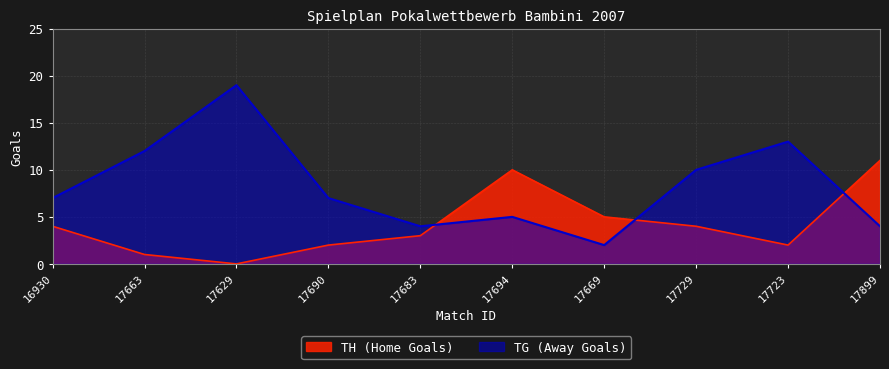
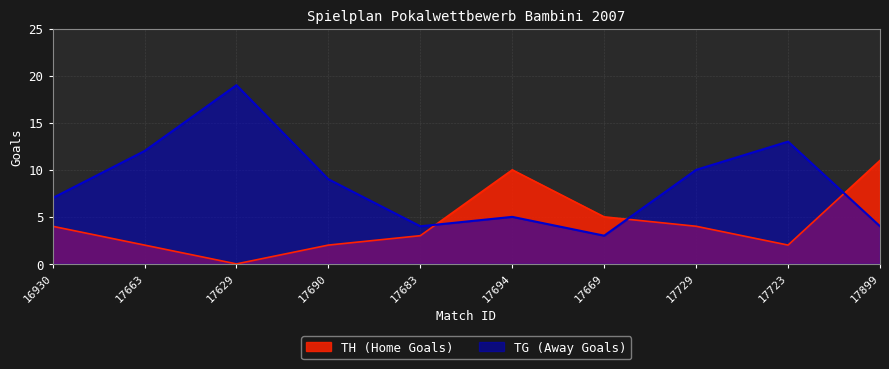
  {
    "TH (Home Goals)": {
      "16930": 4,
-     "17663": 1,
+     "17663": 2,
      "17629": 0,
      "17690": 2,
      "17683": 3,
      "17694": 10,
      "17669": 5,
      "17729": 4,
      "17723": 2,
      "17899": 11
    },
    "TG (Away Goals)": {
      "16930": 7,
      "17663": 12,
      "17629": 19,
-     "17690": 7,
+     "17690": 9,
      "17683": 4,
      "17694": 5,
-     "17669": 2,
+     "17669": 3,
      "17729": 10,
      "17723": 13,
      "17899": 4
    }
  }
